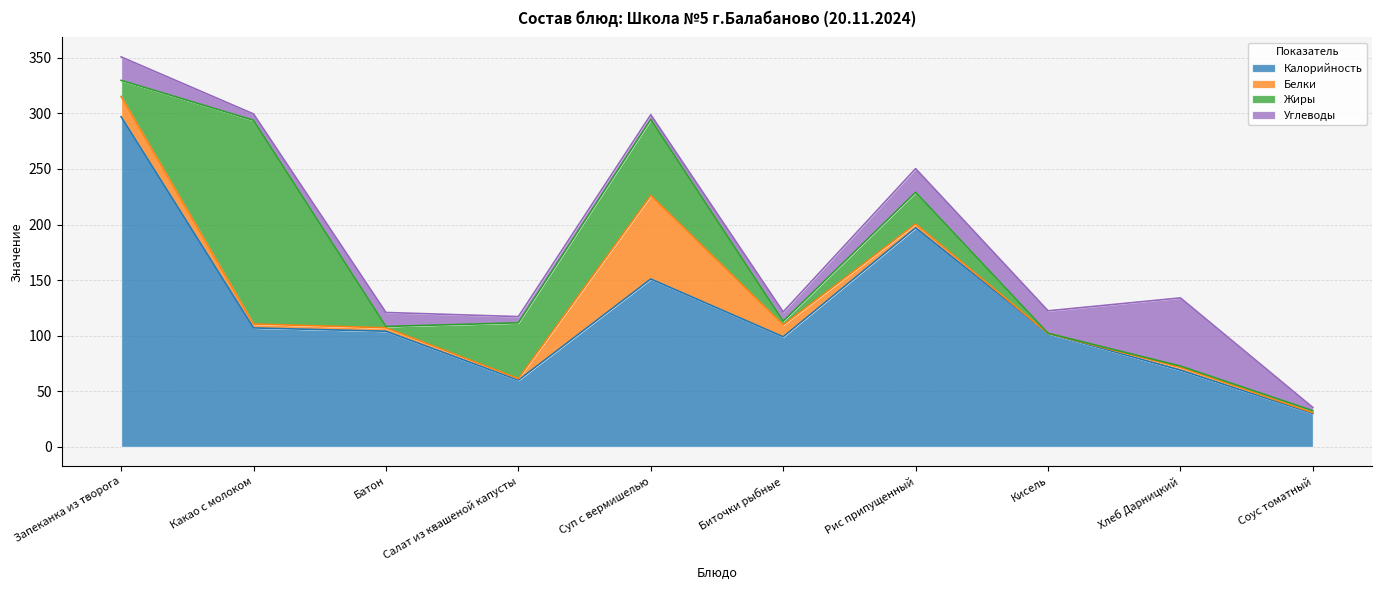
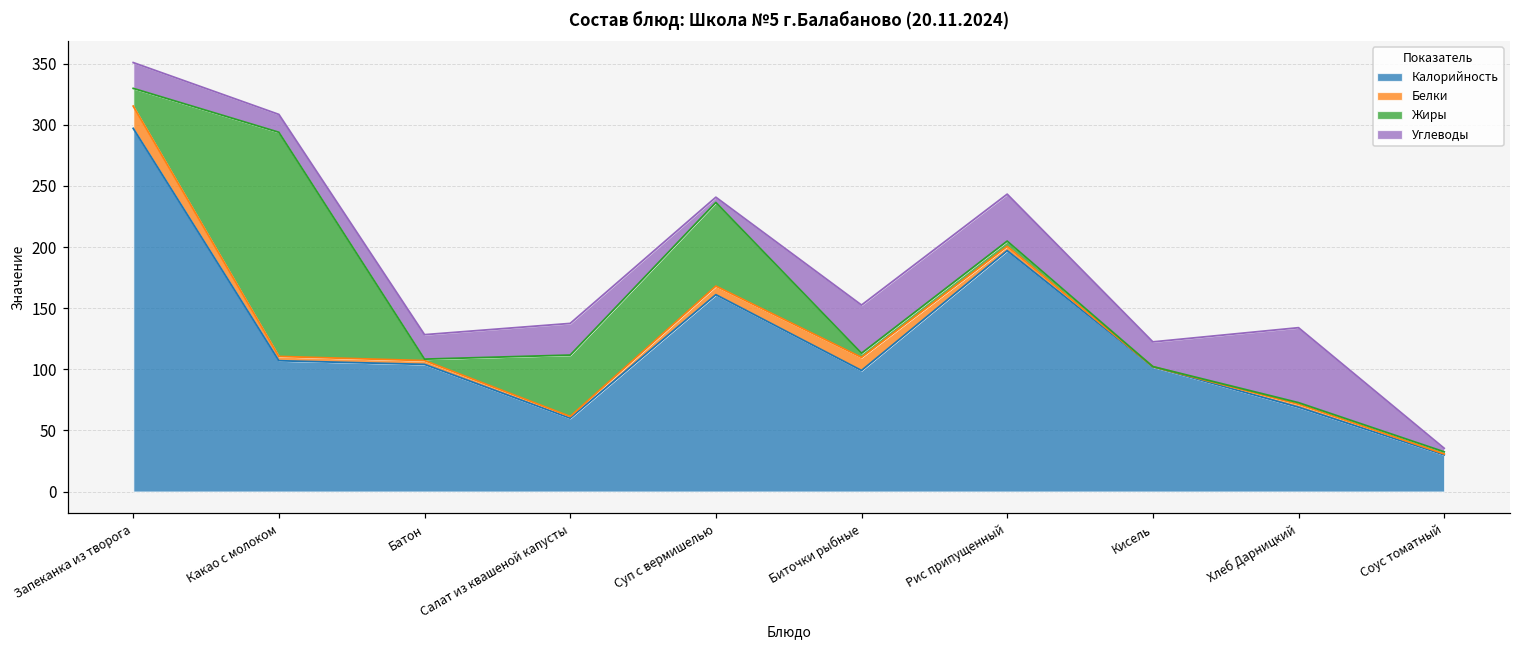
  {
    "Калорийность": {
      "Запеканка из творога": 297,
      "Какао с молоком": 107,
      "Батон": 104,
-     "Суп с вермишелью": 151,
+     "Суп с вермишелью": 161,
      "Биточки рыбные": 99,
      "Рис припущенный": 197,
      "Хлеб Дарницкий": 69
    },
    "Белки": {
      "Запеканка из творога": 18,
      "Какао с молоком": 4,
-     "Суп с вермишелью": 75,
+     "Суп с вермишелью": 7,
      "Биточки рыбные": 11,
      "Рис припущенный": 4
    },
    "Жиры": {
      "Запеканка из творога": 15,
      "Какао с молоком": 183,
      "Салат из квашеной капусты": 50,
      "Суп с вермишелью": 68,
      "Биточки рыбные": 3,
-     "Рис припущенный": 29
+     "Рис припущенный": 4
    },
    "Углеводы": {
      "Запеканка из творога": 21,
-     "Какао с молоком": 6,
-     "Батон": 13,
-     "Салат из квашеной капусты": 6,
+     "Какао с молоком": 15,
+     "Батон": 20,
+     "Салат из квашеной капусты": 26,
      "Суп с вермишелью": 4,
-     "Биточки рыбные": 8,
-     "Рис припущенный": 21,
+     "Биточки рыбные": 39,
+     "Рис припущенный": 38,
      "Кисель": 20,
      "Хлеб Дарницкий": 61,
      "Соус томатный": 3
    }
  }
